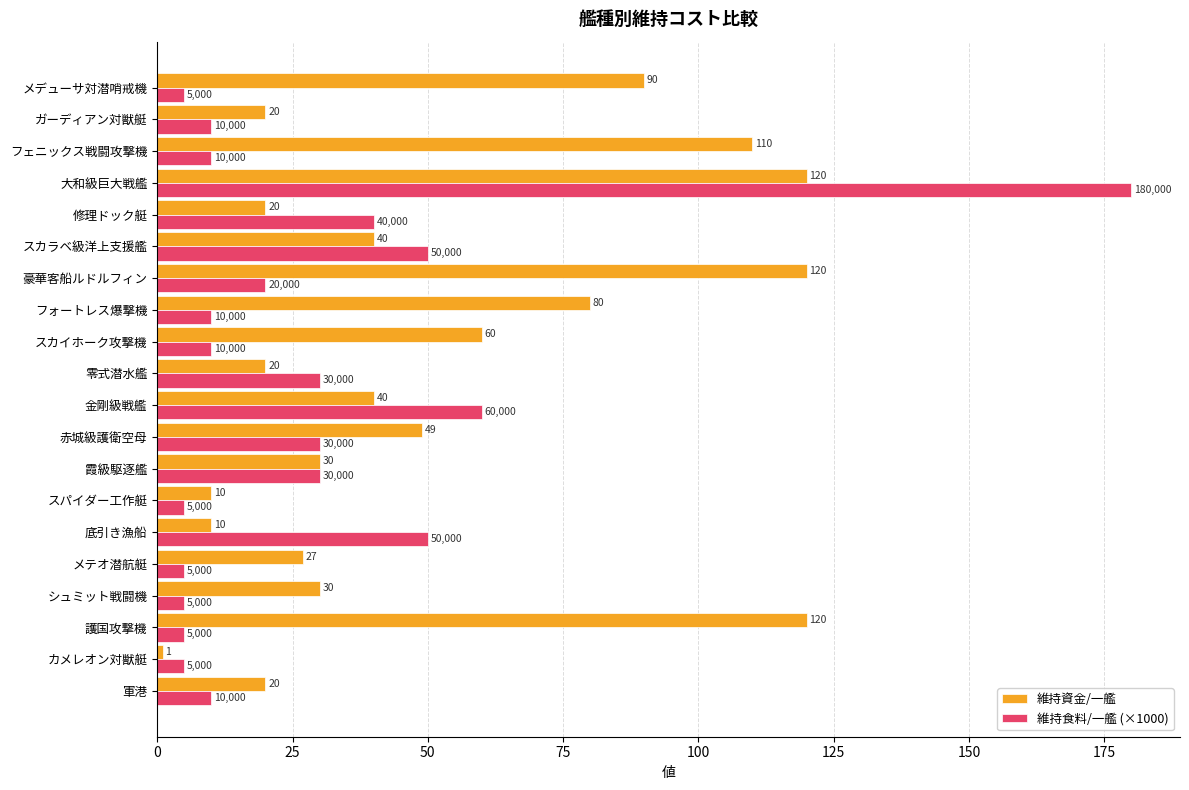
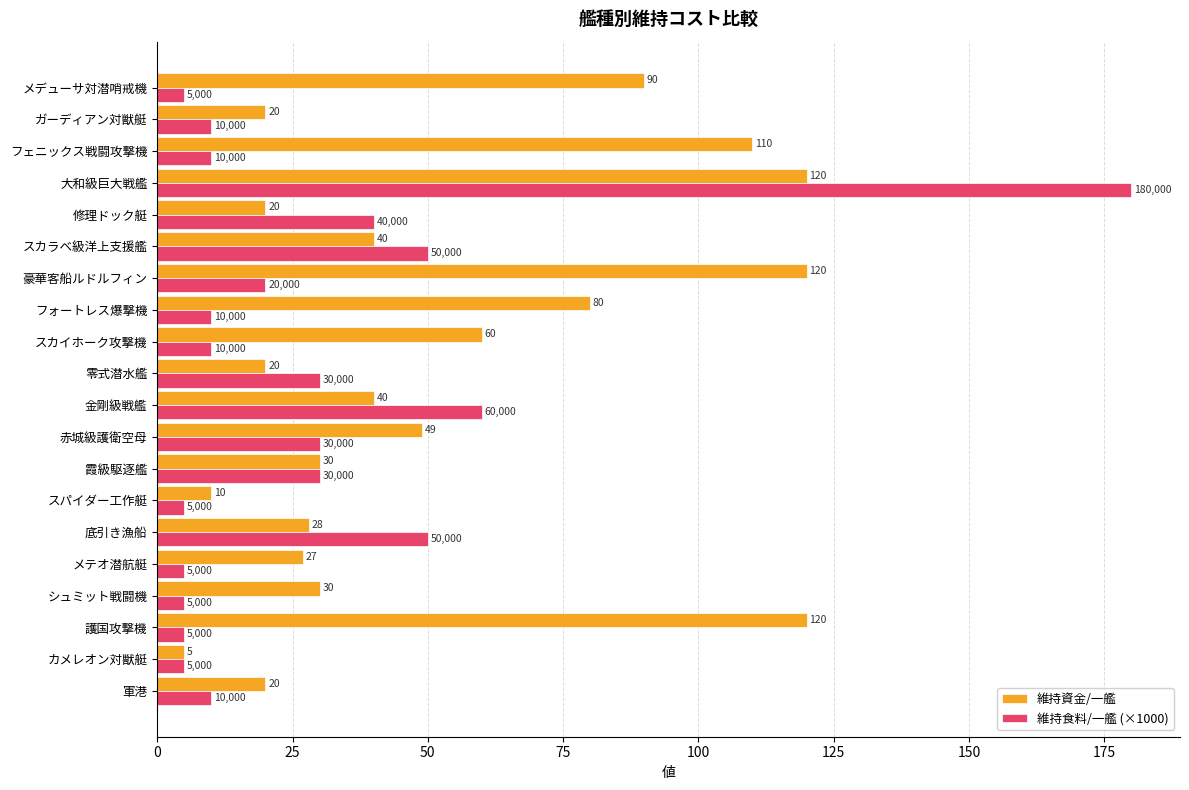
  {
    "維持資金/一艦": {
      "メデューサ対潜哨戒機": 90,
      "ガーディアン対獣艇": 20,
      "フェニックス戦闘攻撃機": 110,
      "大和級巨大戦艦": 120,
      "修理ドック艇": 20,
      "スカラベ級洋上支援艦": 40,
      "豪華客船ルドルフィン": 120,
      "フォートレス爆撃機": 80,
      "スカイホーク攻撃機": 60,
      "零式潜水艦": 20,
      "金剛級戦艦": 40,
      "赤城級護衛空母": 49,
      "霞級駆逐艦": 30,
      "スパイダー工作艇": 10,
-     "底引き漁船": 10,
+     "底引き漁船": 28,
      "メテオ潜航艇": 27,
      "シュミット戦闘機": 30,
      "護国攻撃機": 120,
-     "カメレオン対獣艇": 1,
+     "カメレオン対獣艇": 5,
      "軍港": 20
    }
  }
